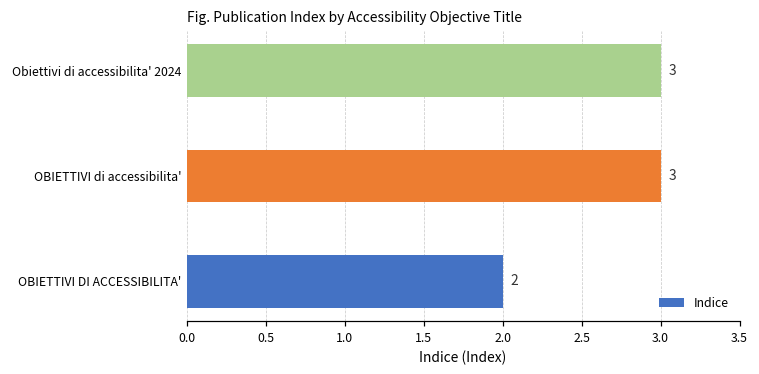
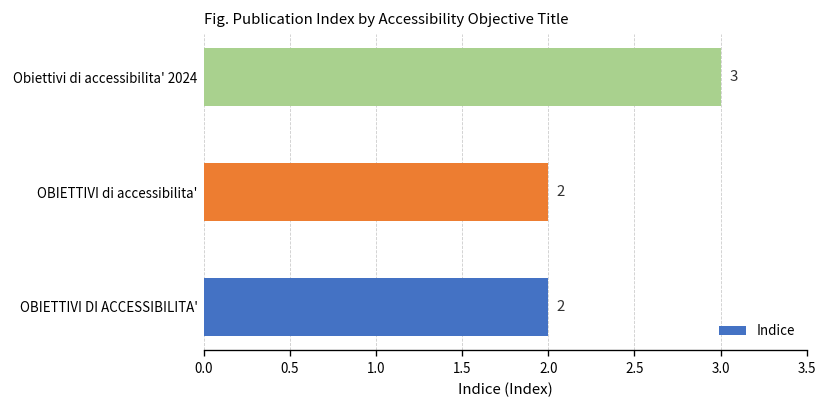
  {
    "Obiettivi di accessibilita' 2024": 3,
-   "OBIETTIVI di accessibilita'": 3,
+   "OBIETTIVI di accessibilita'": 2,
    "OBIETTIVI DI ACCESSIBILITA'": 2
  }
